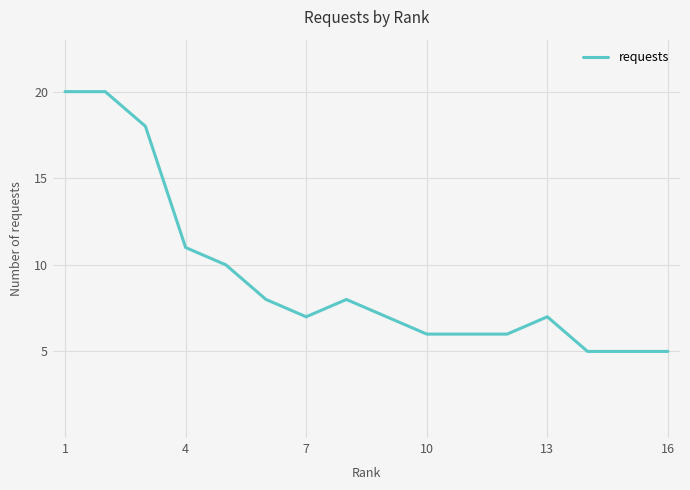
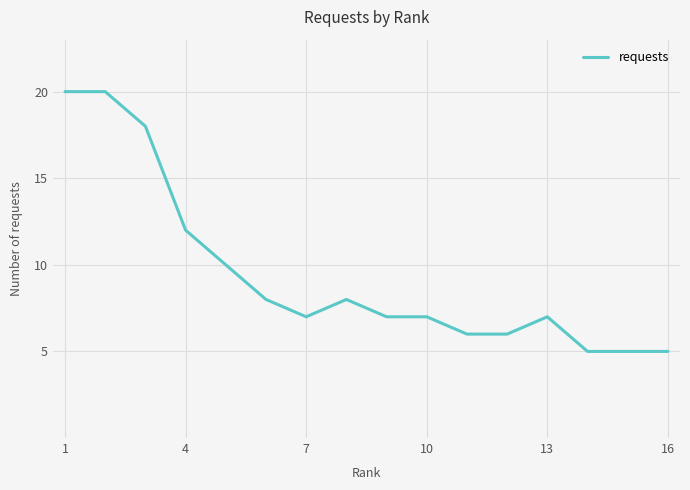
  {
    "1": 20,
-   "4": 11,
+   "4": 12,
    "7": 7,
-   "10": 6,
+   "10": 7,
    "13": 7,
    "16": 5
  }
